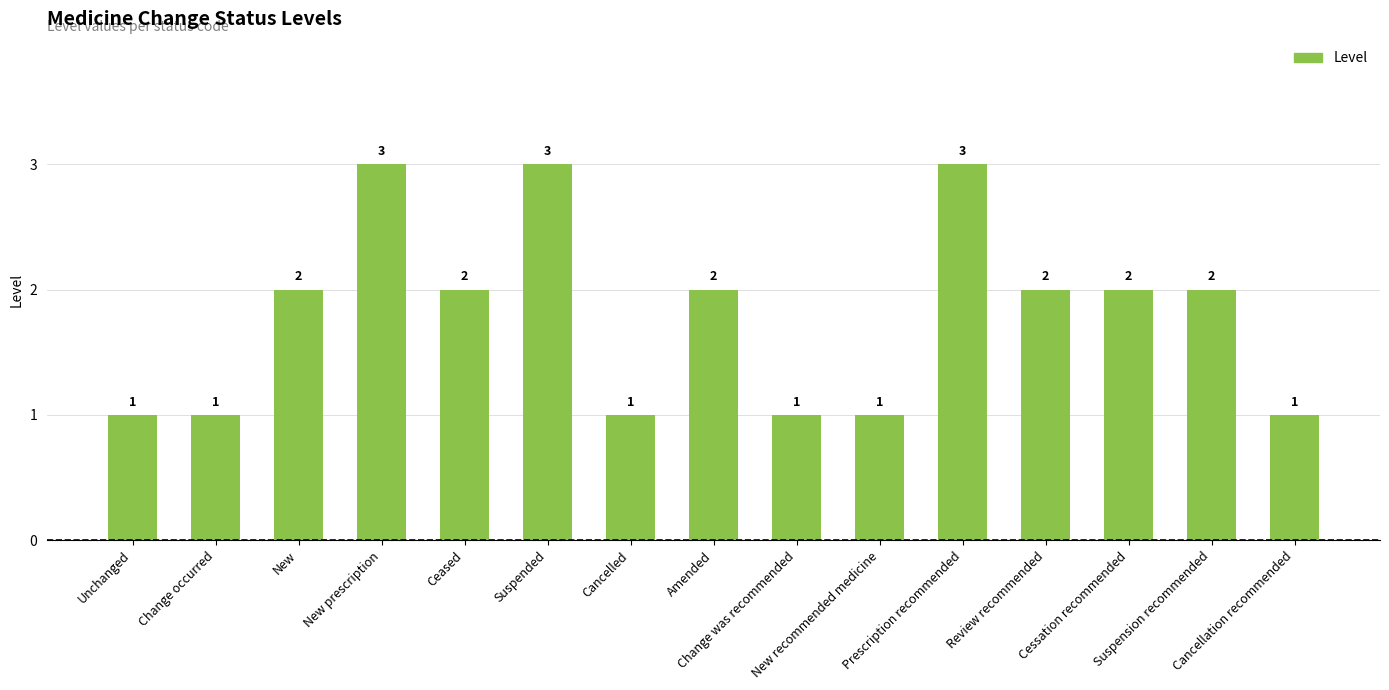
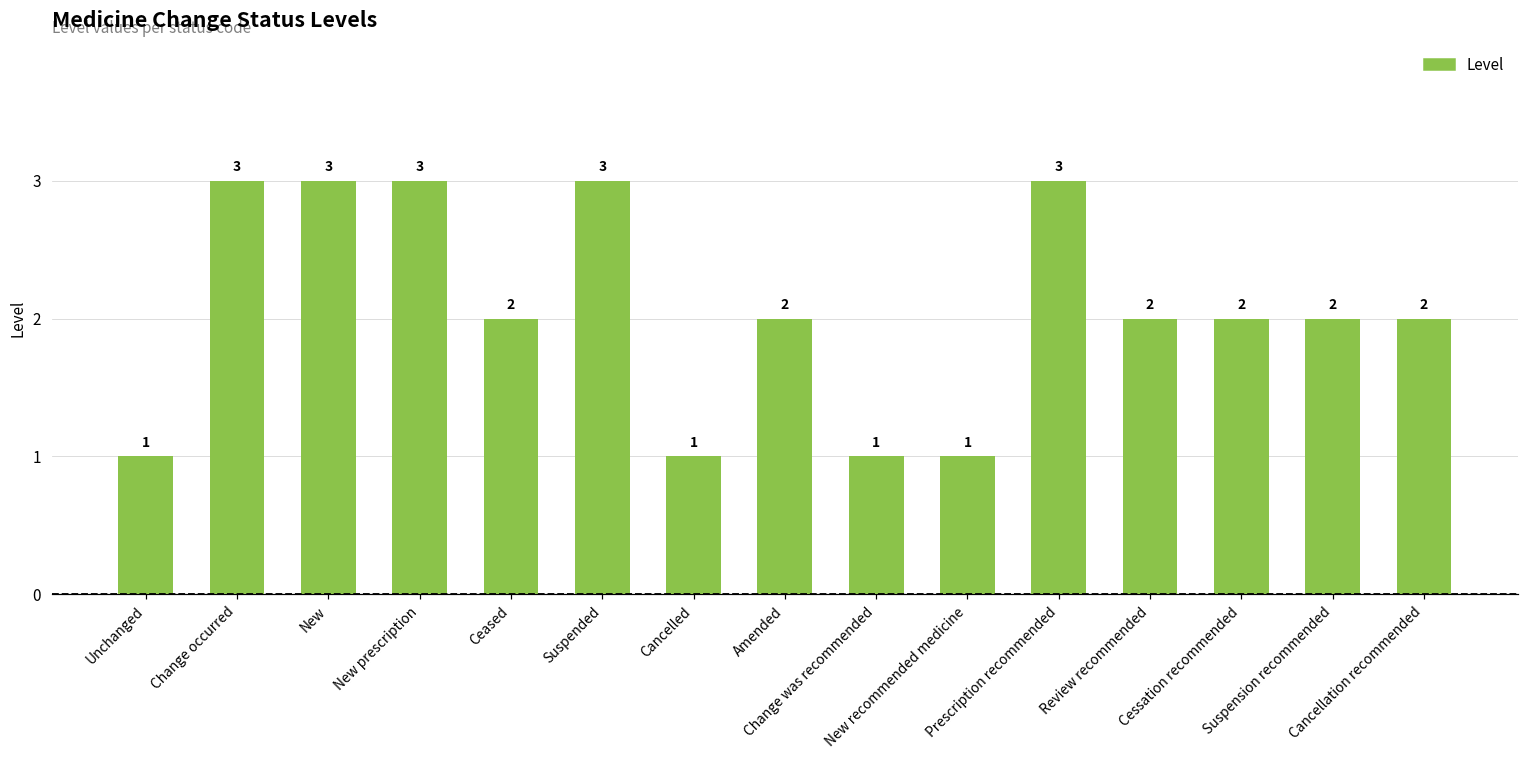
  {
    "Unchanged": 1,
-   "Change occurred": 1,
-   "New": 2,
+   "Change occurred": 3,
+   "New": 3,
    "New prescription": 3,
    "Ceased": 2,
    "Suspended": 3,
    "Cancelled": 1,
    "Amended": 2,
    "Change was recommended": 1,
    "New recommended medicine": 1,
    "Prescription recommended": 3,
    "Review recommended": 2,
    "Cessation recommended": 2,
    "Suspension recommended": 2,
-   "Cancellation recommended": 1
+   "Cancellation recommended": 2
  }
